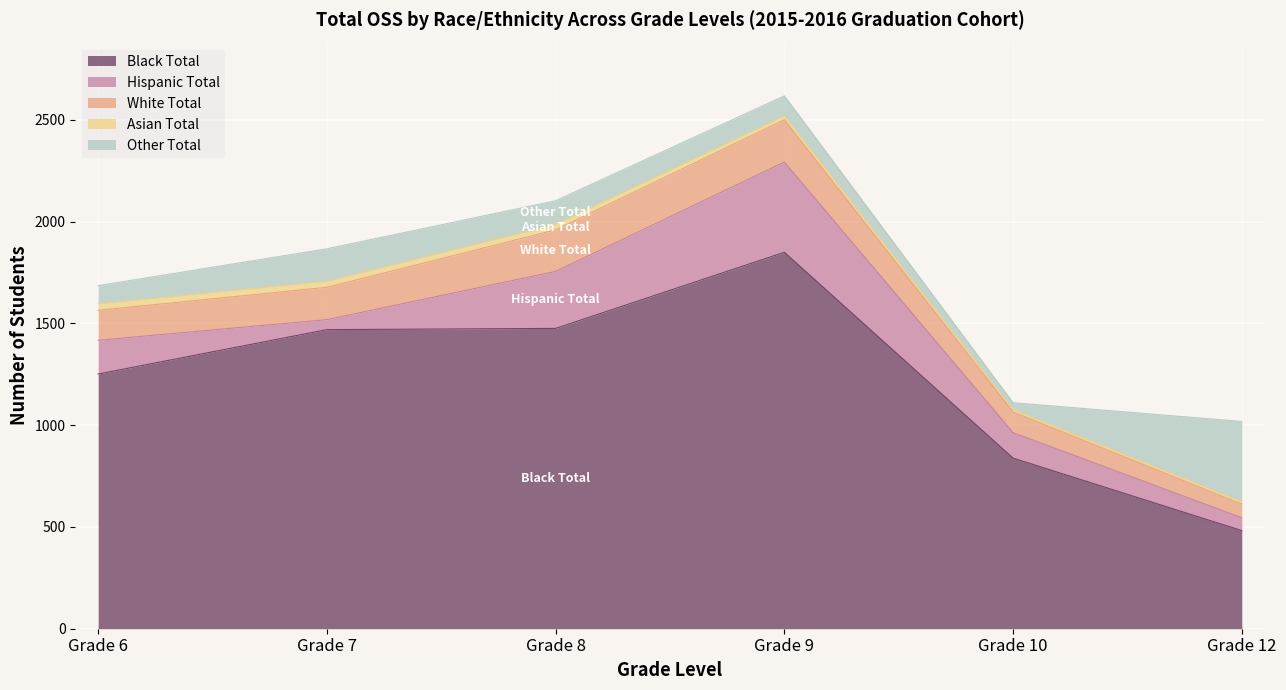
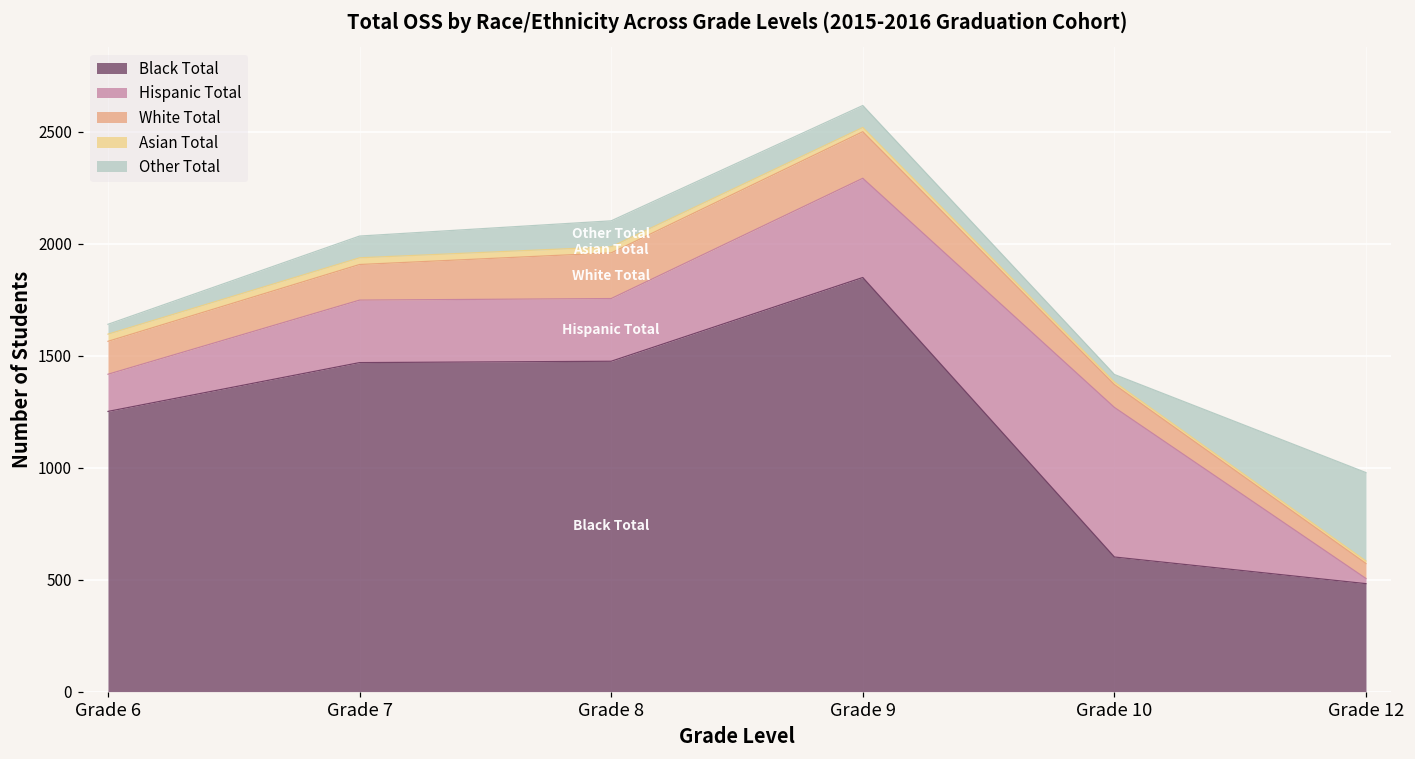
  {
    "Black Total": {
      "Grade 6": 1250,
      "Grade 7": 1470,
      "Grade 8": 1480,
      "Grade 9": 1850,
-     "Grade 10": 840,
+     "Grade 10": 600,
      "Grade 12": 480
    },
    "Hispanic Total": {
      "Grade 6": 170,
-     "Grade 7": 50,
+     "Grade 7": 280,
      "Grade 8": 280,
      "Grade 9": 440,
-     "Grade 10": 130,
-     "Grade 12": 60
+     "Grade 10": 670,
+     "Grade 12": 20
    },
    "Other Total": {
-     "Grade 6": 90,
-     "Grade 7": 160,
+     "Grade 6": 40,
+     "Grade 7": 100,
      "Grade 8": 120,
      "Grade 9": 100,
      "Grade 10": 30,
      "Grade 12": 400
    }
  }
